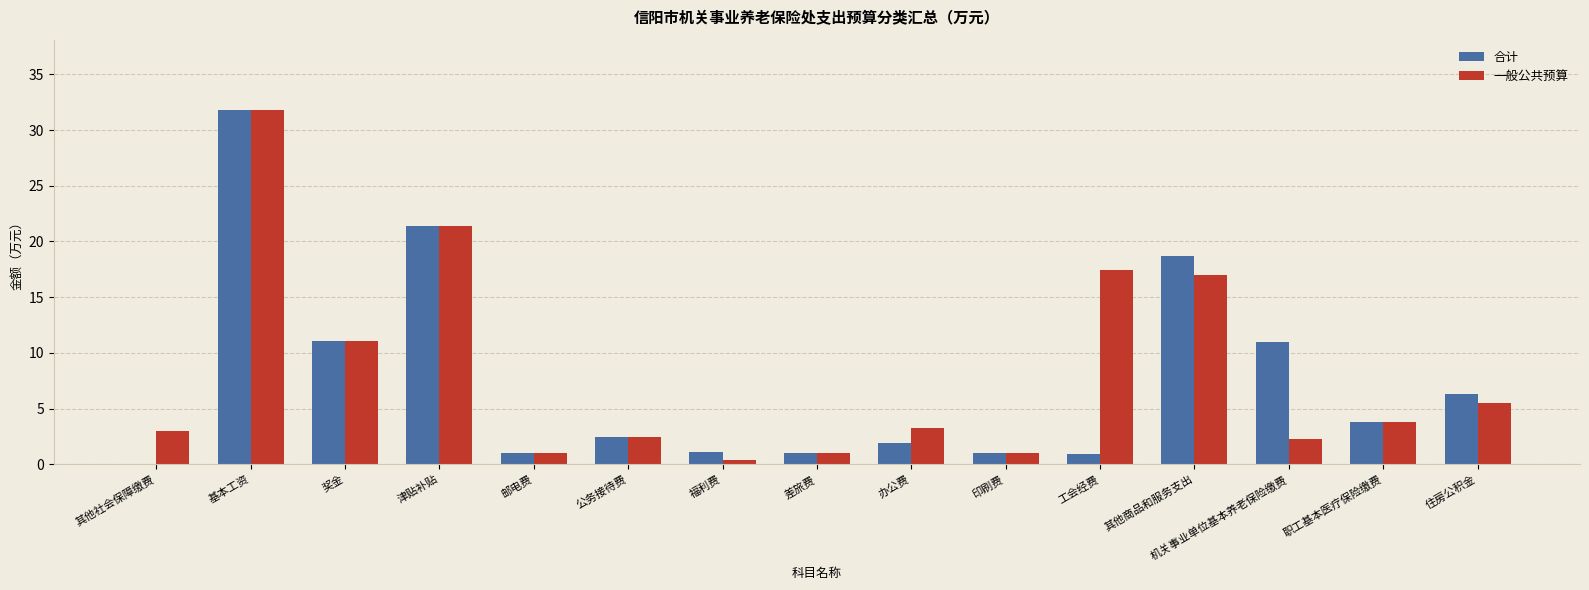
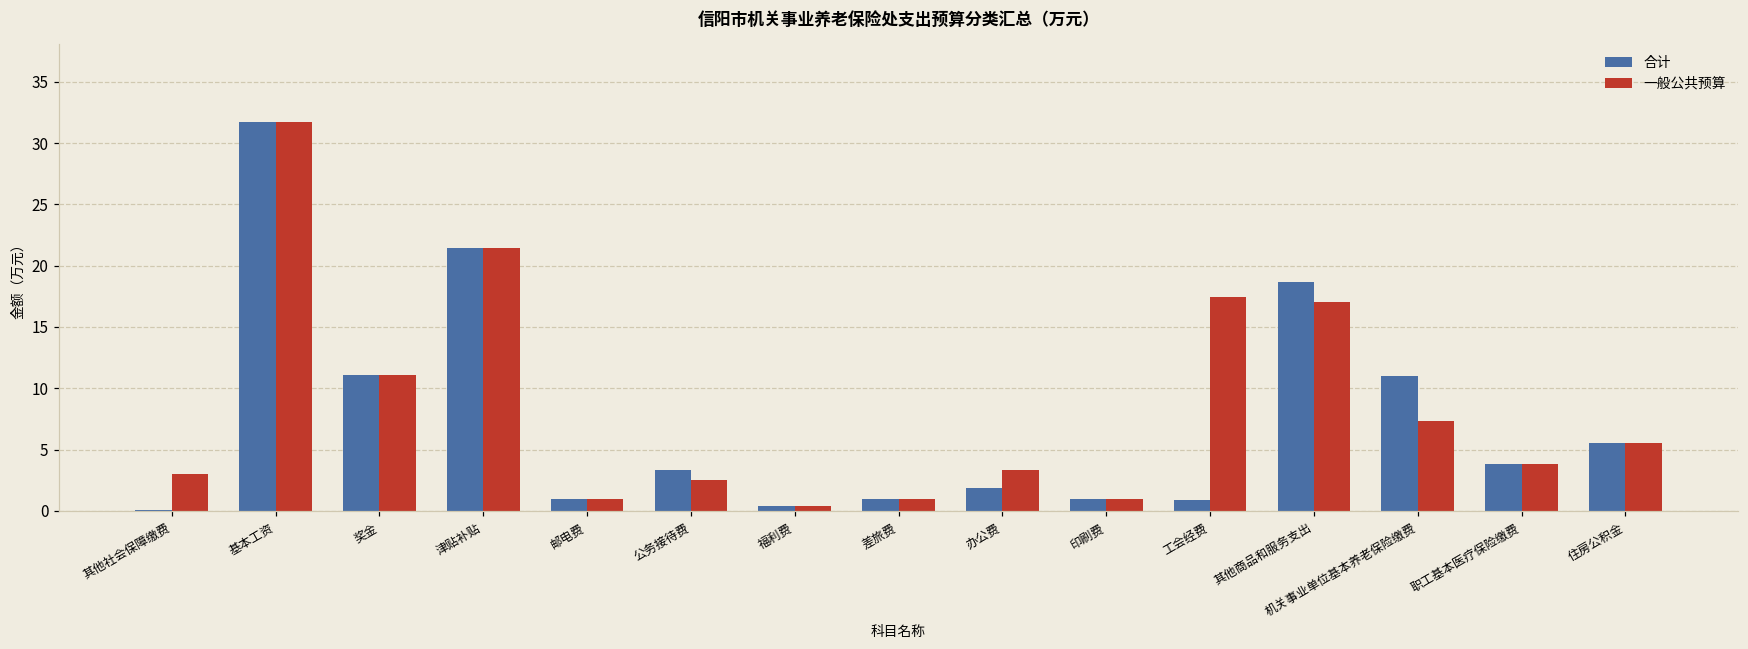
  {
    "合计": {
      "基本工资": 31.8,
      "奖金": 11.1,
      "津贴补贴": 21.4,
      "邮电费": 1.0,
-     "公务接待费": 2.5,
-     "福利费": 1.1,
+     "公务接待费": 3.3,
+     "福利费": 0.4,
      "差旅费": 1.0,
      "办公费": 1.9,
      "印刷费": 1.0,
      "工会经费": 0.9,
      "其他商品和服务支出": 18.7,
      "机关事业单位基本养老保险缴费": 11.0,
      "职工基本医疗保险缴费": 3.8,
-     "住房公积金": 6.3
+     "住房公积金": 5.5
    },
    "一般公共预算": {
      "其他社会保障缴费": 3.0,
      "基本工资": 31.8,
      "奖金": 11.1,
      "津贴补贴": 21.4,
      "邮电费": 1.0,
      "公务接待费": 2.5,
      "福利费": 0.4,
      "差旅费": 1.0,
      "办公费": 3.3,
      "印刷费": 1.0,
      "工会经费": 17.5,
      "其他商品和服务支出": 17.0,
-     "机关事业单位基本养老保险缴费": 2.3,
+     "机关事业单位基本养老保险缴费": 7.4,
      "职工基本医疗保险缴费": 3.8,
      "住房公积金": 5.5
    }
  }
